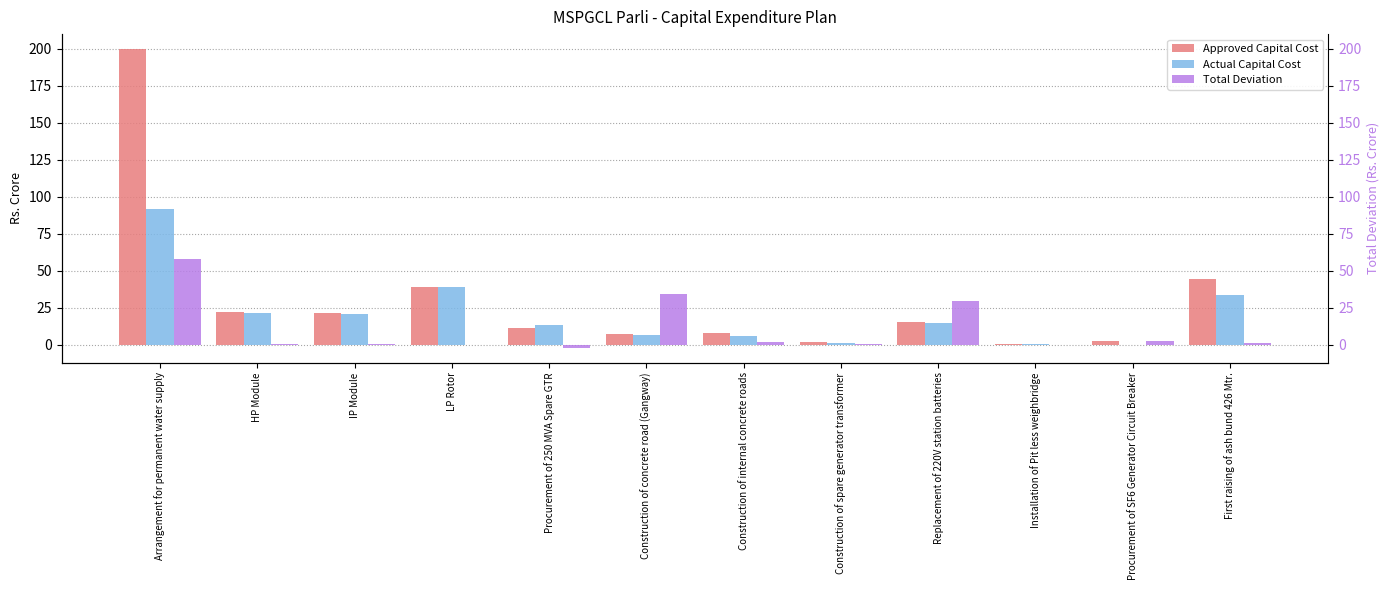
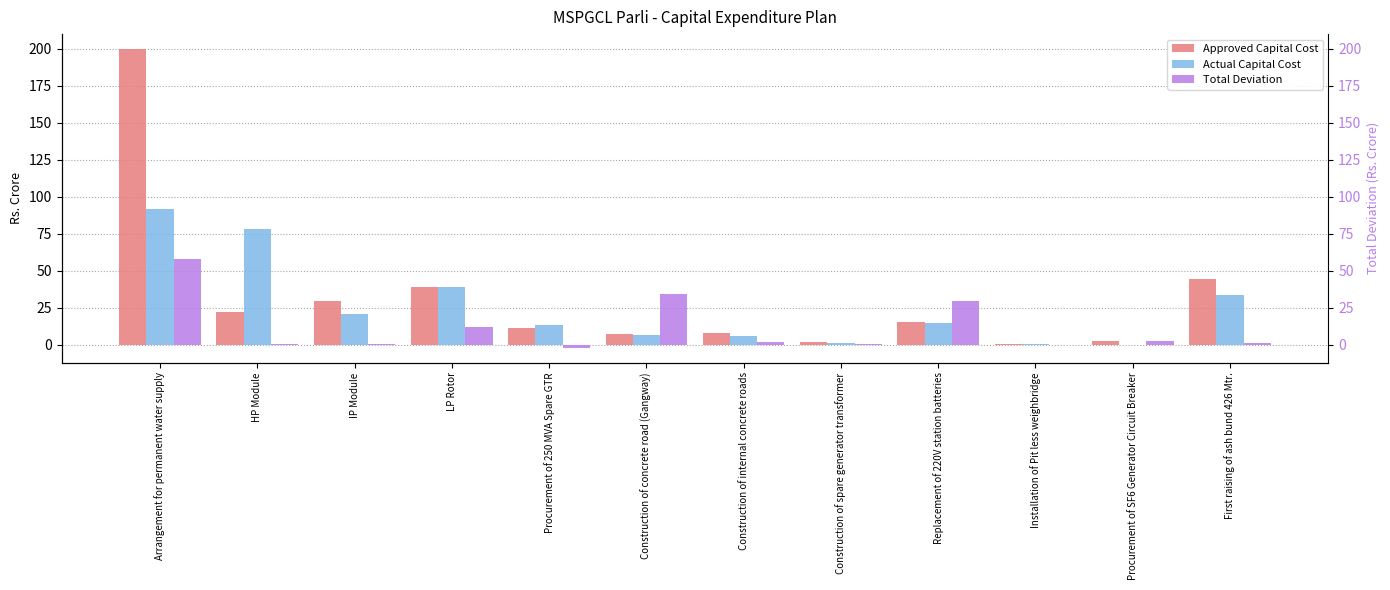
  {
    "Approved Capital Cost": {
      "Arrangement for permanent water supply": 200,
      "HP Module": 22,
-     "IP Module": 21,
+     "IP Module": 30,
      "LP Rotor": 39,
      "Procurement of 250 MVA Spare GTR": 11,
      "Construction of concrete road (Gangway)": 7,
      "Construction of internal concrete roads": 8,
      "Replacement of 220V station batteries": 15,
      "Procurement of SF6 Generator Circuit Breaker": 2,
      "First raising of ash bund 426 Mtr.": 44
    },
    "Actual Capital Cost": {
      "Arrangement for permanent water supply": 92,
-     "HP Module": 22,
+     "HP Module": 78,
      "IP Module": 21,
      "LP Rotor": 39,
      "Procurement of 250 MVA Spare GTR": 13,
      "Construction of concrete road (Gangway)": 7,
      "Construction of internal concrete roads": 6,
      "Replacement of 220V station batteries": 14,
      "Procurement of SF6 Generator Circuit Breaker": 0,
      "First raising of ash bund 426 Mtr.": 34
    },
    "Total Deviation": {
      "Arrangement for permanent water supply": 58,
-     "LP Rotor": 0,
+     "LP Rotor": 12,
      "Procurement of 250 MVA Spare GTR": -2,
      "Construction of concrete road (Gangway)": 34,
      "Replacement of 220V station batteries": 30,
      "Procurement of SF6 Generator Circuit Breaker": 2
    }
  }
